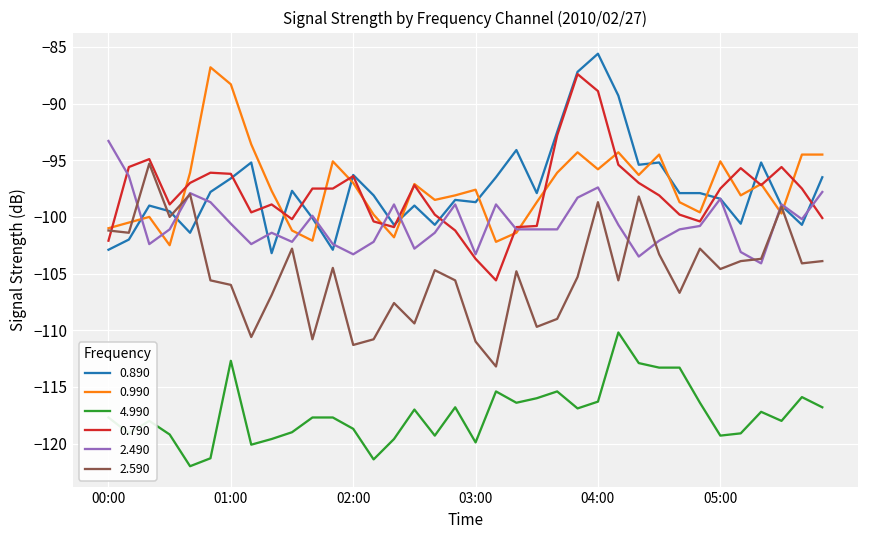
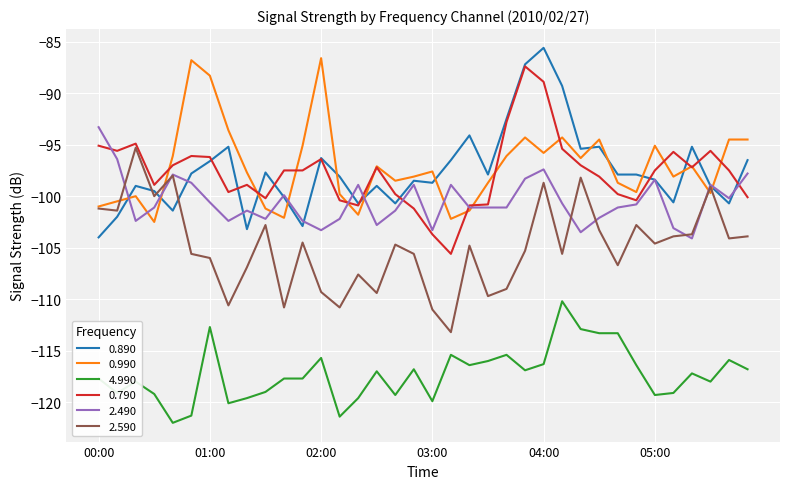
  {
    "0.890": {
-     "00:00": -102.9,
+     "00:00": -104.0,
      "01:00": -96.6,
      "03:00": -98.7,
      "04:00": -85.6
    },
    "0.990": {
      "01:00": -88.3,
-     "02:00": -97.0,
+     "02:00": -86.6,
      "03:00": -97.6,
      "04:00": -95.8,
      "05:00": -95.1
    },
    "4.990": {
      "01:00": -112.7,
-     "02:00": -118.7,
+     "02:00": -115.7,
      "03:00": -119.9,
      "04:00": -116.3,
      "05:00": -119.3
    },
    "0.790": {
-     "00:00": -102.1,
+     "00:00": -95.1,
      "01:00": -96.2,
      "03:00": -103.7,
      "04:00": -88.9,
      "05:00": -97.5
    },
    "2.490": {
      "00:00": -93.3,
      "01:00": -100.6,
      "02:00": -103.3,
      "03:00": -103.3,
      "04:00": -97.4
    },
    "2.590": {
      "01:00": -106.0,
-     "02:00": -111.3,
+     "02:00": -109.3,
      "03:00": -111.0,
      "04:00": -98.7,
      "05:00": -104.6
    }
  }
